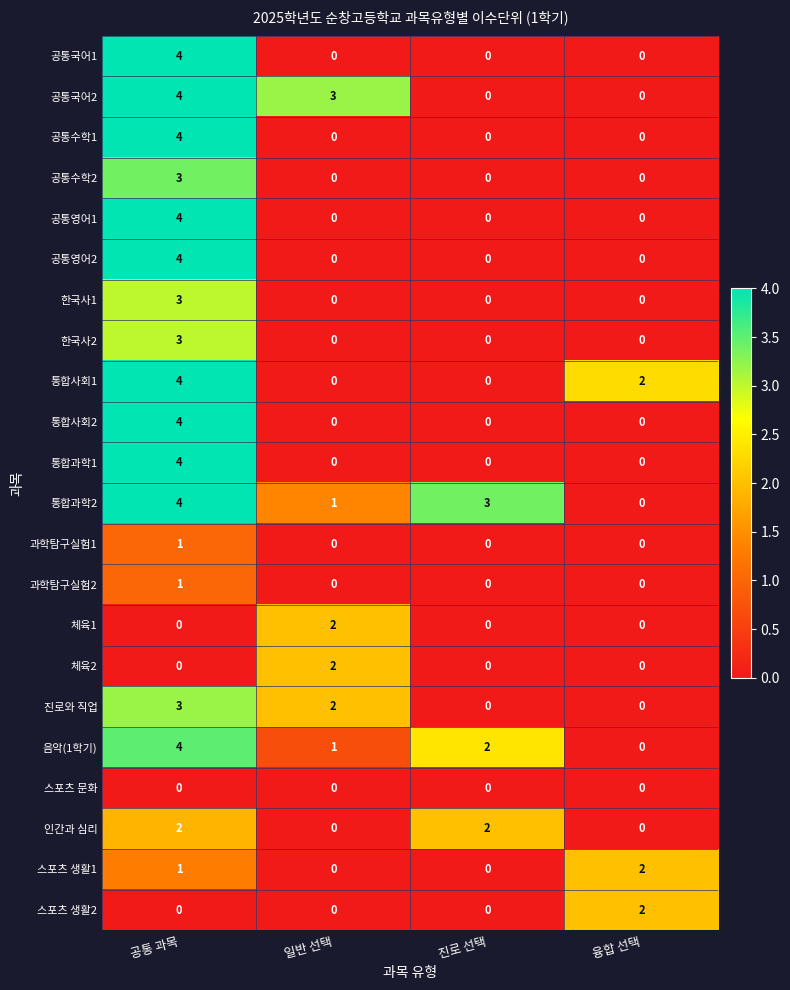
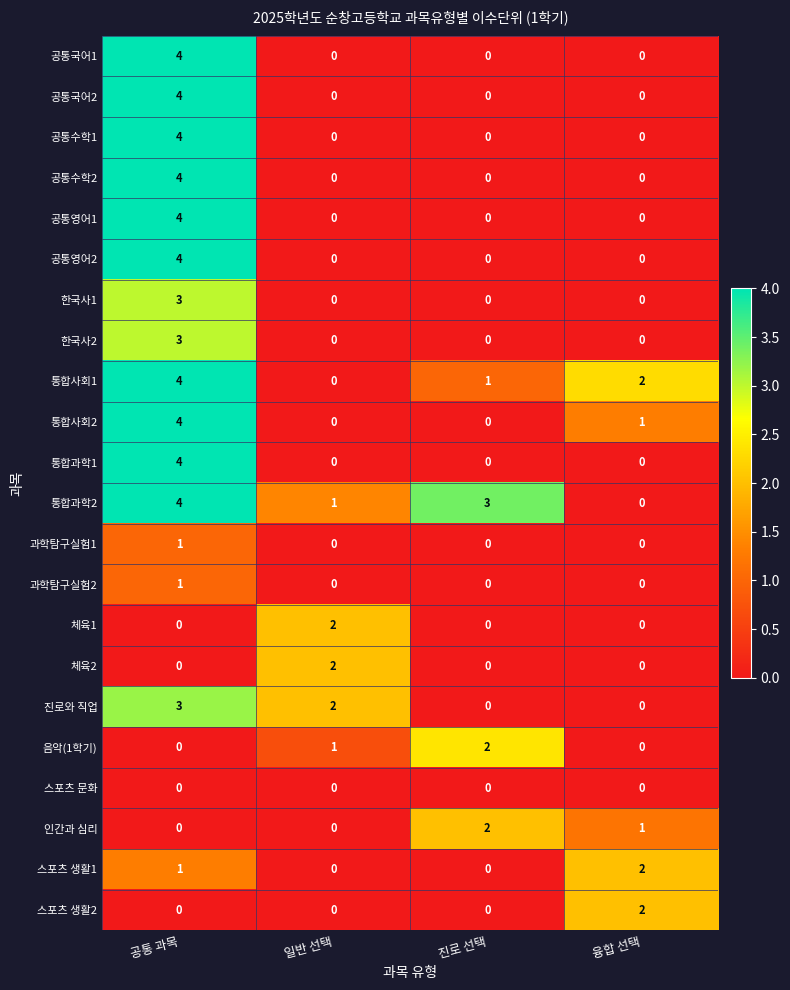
  {
    "공통국어1": {
      "공통 과목": 4,
      "일반 선택": 0,
      "진로 선택": 0,
      "융합 선택": 0
    },
    "공통국어2": {
      "공통 과목": 4,
-     "일반 선택": 3,
+     "일반 선택": 0,
      "진로 선택": 0,
      "융합 선택": 0
    },
    "공통수학1": {
      "공통 과목": 4,
      "일반 선택": 0,
      "진로 선택": 0,
      "융합 선택": 0
    },
    "공통수학2": {
-     "공통 과목": 3,
+     "공통 과목": 4,
      "일반 선택": 0,
      "진로 선택": 0,
      "융합 선택": 0
    },
    "공통영어1": {
      "공통 과목": 4,
      "일반 선택": 0,
      "진로 선택": 0,
      "융합 선택": 0
    },
    "공통영어2": {
      "공통 과목": 4,
      "일반 선택": 0,
      "진로 선택": 0,
      "융합 선택": 0
    },
    "한국사1": {
      "공통 과목": 3,
      "일반 선택": 0,
      "진로 선택": 0,
      "융합 선택": 0
    },
    "한국사2": {
      "공통 과목": 3,
      "일반 선택": 0,
      "진로 선택": 0,
      "융합 선택": 0
    },
    "통합사회1": {
      "공통 과목": 4,
      "일반 선택": 0,
-     "진로 선택": 0,
+     "진로 선택": 1,
      "융합 선택": 2
    },
    "통합사회2": {
      "공통 과목": 4,
      "일반 선택": 0,
      "진로 선택": 0,
-     "융합 선택": 0
+     "융합 선택": 1
    },
    "통합과학1": {
      "공통 과목": 4,
      "일반 선택": 0,
      "진로 선택": 0,
      "융합 선택": 0
    },
    "통합과학2": {
      "공통 과목": 4,
      "일반 선택": 1,
      "진로 선택": 3,
      "융합 선택": 0
    },
    "과학탐구실험1": {
      "공통 과목": 1,
      "일반 선택": 0,
      "진로 선택": 0,
      "융합 선택": 0
    },
    "과학탐구실험2": {
      "공통 과목": 1,
      "일반 선택": 0,
      "진로 선택": 0,
      "융합 선택": 0
    },
    "체육1": {
      "공통 과목": 0,
      "일반 선택": 2,
      "진로 선택": 0,
      "융합 선택": 0
    },
    "체육2": {
      "공통 과목": 0,
      "일반 선택": 2,
      "진로 선택": 0,
      "융합 선택": 0
    },
    "진로와 직업": {
      "공통 과목": 3,
      "일반 선택": 2,
      "진로 선택": 0,
      "융합 선택": 0
    },
    "음악(1학기)": {
-     "공통 과목": 4,
+     "공통 과목": 0,
      "일반 선택": 1,
      "진로 선택": 2,
      "융합 선택": 0
    },
    "스포츠 문화": {
      "공통 과목": 0,
      "일반 선택": 0,
      "진로 선택": 0,
      "융합 선택": 0
    },
    "인간과 심리": {
-     "공통 과목": 2,
+     "공통 과목": 0,
      "일반 선택": 0,
      "진로 선택": 2,
-     "융합 선택": 0
+     "융합 선택": 1
    },
    "스포츠 생활1": {
      "공통 과목": 1,
      "일반 선택": 0,
      "진로 선택": 0,
      "융합 선택": 2
    },
    "스포츠 생활2": {
      "공통 과목": 0,
      "일반 선택": 0,
      "진로 선택": 0,
      "융합 선택": 2
    }
  }
